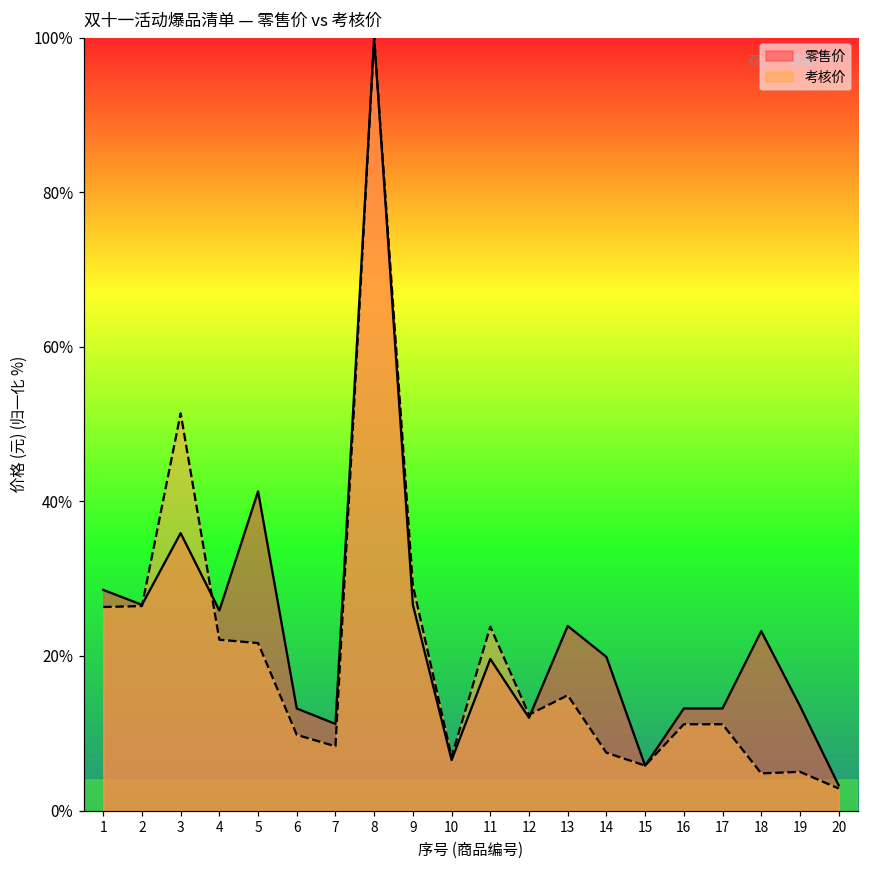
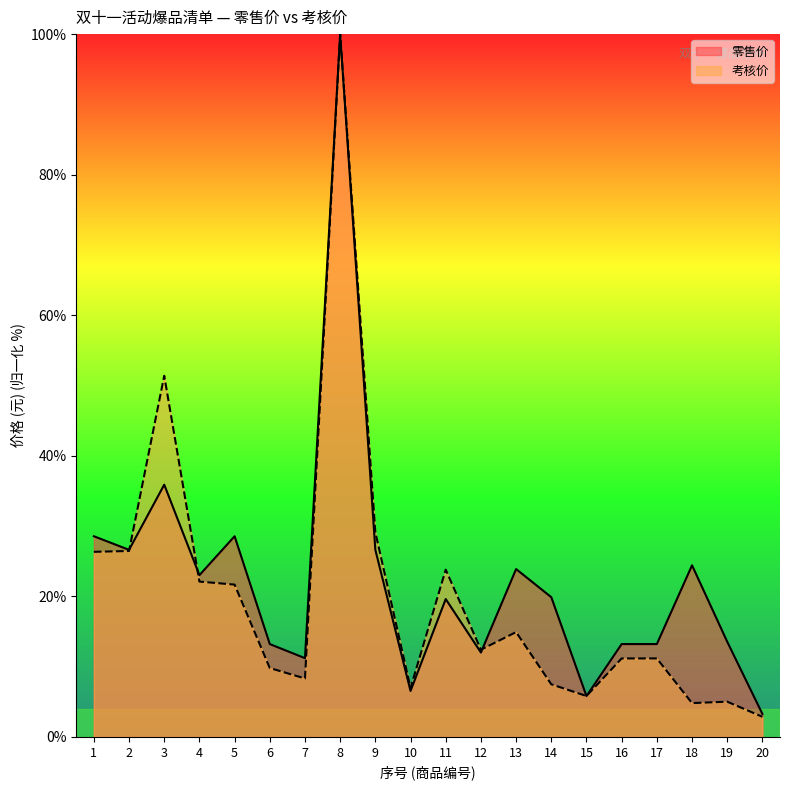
  {
    "零售价": {
      "1": "29%",
      "3": "36%",
-     "4": "26%",
-     "5": "41%",
+     "4": "23%",
+     "5": "29%",
      "6": "13%",
      "7": "11%",
      "9": "27%",
      "10": "7%",
      "11": "20%",
      "12": "12%",
      "13": "24%",
      "14": "20%",
      "16": "13%",
      "17": "13%",
-     "18": "23%",
+     "18": "24%",
      "19": "14%"
    },
    "考核价": {
      "1": "26%",
      "3": "51%",
      "4": "22%",
      "5": "22%",
      "6": "10%",
      "7": "8%",
      "9": "29%",
      "10": "7%",
      "11": "24%",
      "12": "12%",
      "13": "15%",
      "14": "7%",
      "16": "11%",
      "17": "11%",
      "18": "5%",
      "19": "5%"
    }
  }
